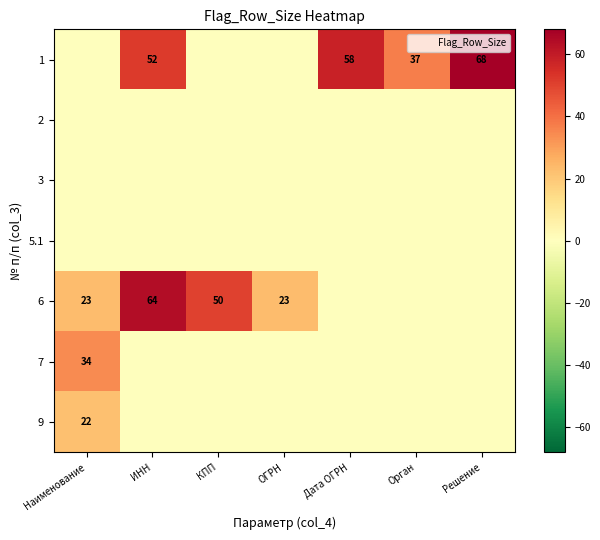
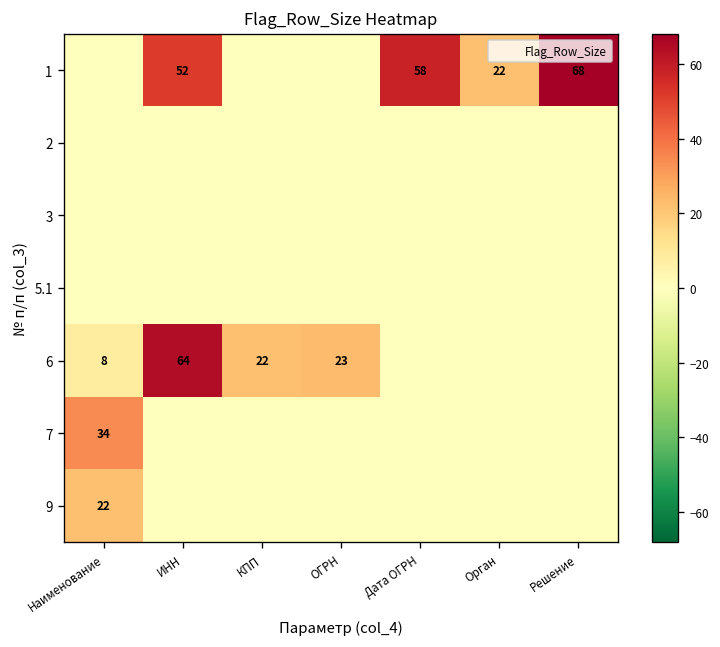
  {
    "1": {
      "ИНН": 52,
      "Дата ОГРН": 58,
-     "Орган": 37,
+     "Орган": 22,
      "Решение": 68
    },
    "6": {
-     "Наименование": 23,
+     "Наименование": 8,
      "ИНН": 64,
-     "КПП": 50,
+     "КПП": 22,
      "ОГРН": 23
    },
    "7": {
      "Наименование": 34
    },
    "9": {
      "Наименование": 22
    }
  }
